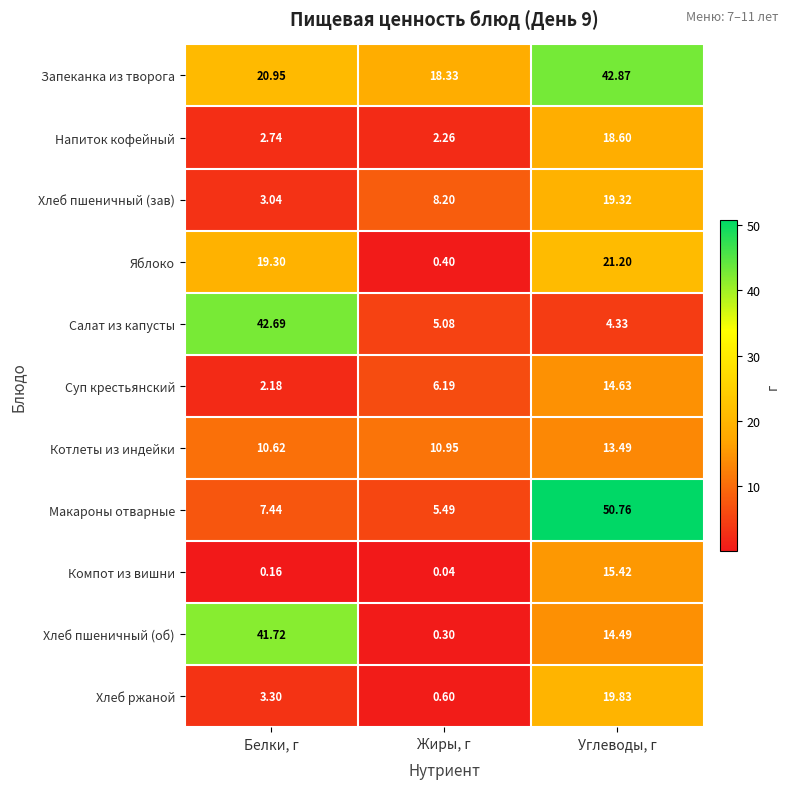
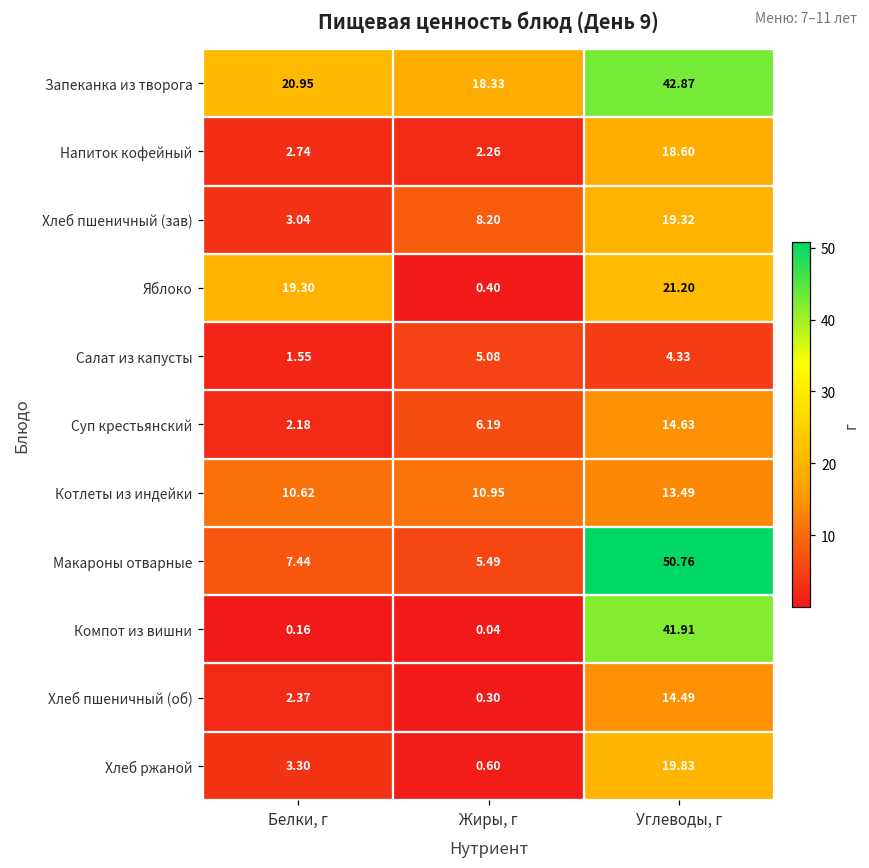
  {
    "Запеканка из творога": {
      "Белки, г": 20.95,
      "Жиры, г": 18.33,
      "Углеводы, г": 42.87
    },
    "Напиток кофейный": {
      "Белки, г": 2.74,
      "Жиры, г": 2.26,
      "Углеводы, г": 18.60
    },
    "Хлеб пшеничный (зав)": {
      "Белки, г": 3.04,
      "Жиры, г": 8.20,
      "Углеводы, г": 19.32
    },
    "Яблоко": {
      "Белки, г": 19.30,
      "Жиры, г": 0.40,
      "Углеводы, г": 21.20
    },
    "Салат из капусты": {
-     "Белки, г": 42.69,
+     "Белки, г": 1.55,
      "Жиры, г": 5.08,
      "Углеводы, г": 4.33
    },
    "Суп крестьянский": {
      "Белки, г": 2.18,
      "Жиры, г": 6.19,
      "Углеводы, г": 14.63
    },
    "Котлеты из индейки": {
      "Белки, г": 10.62,
      "Жиры, г": 10.95,
      "Углеводы, г": 13.49
    },
    "Макароны отварные": {
      "Белки, г": 7.44,
      "Жиры, г": 5.49,
      "Углеводы, г": 50.76
    },
    "Компот из вишни": {
      "Белки, г": 0.16,
      "Жиры, г": 0.04,
-     "Углеводы, г": 15.42
+     "Углеводы, г": 41.91
    },
    "Хлеб пшеничный (об)": {
-     "Белки, г": 41.72,
+     "Белки, г": 2.37,
      "Жиры, г": 0.30,
      "Углеводы, г": 14.49
    },
    "Хлеб ржаной": {
      "Белки, г": 3.30,
      "Жиры, г": 0.60,
      "Углеводы, г": 19.83
    }
  }
